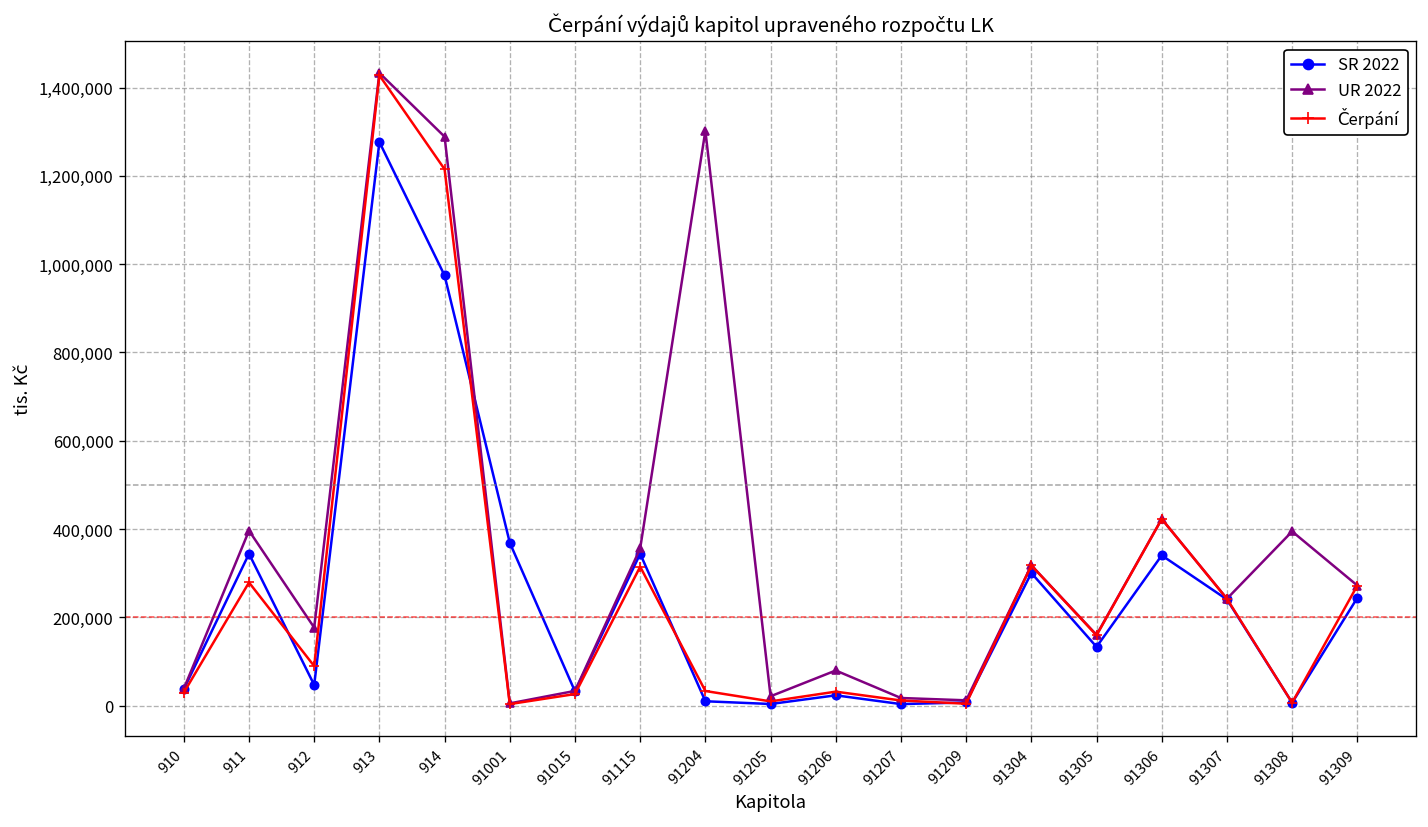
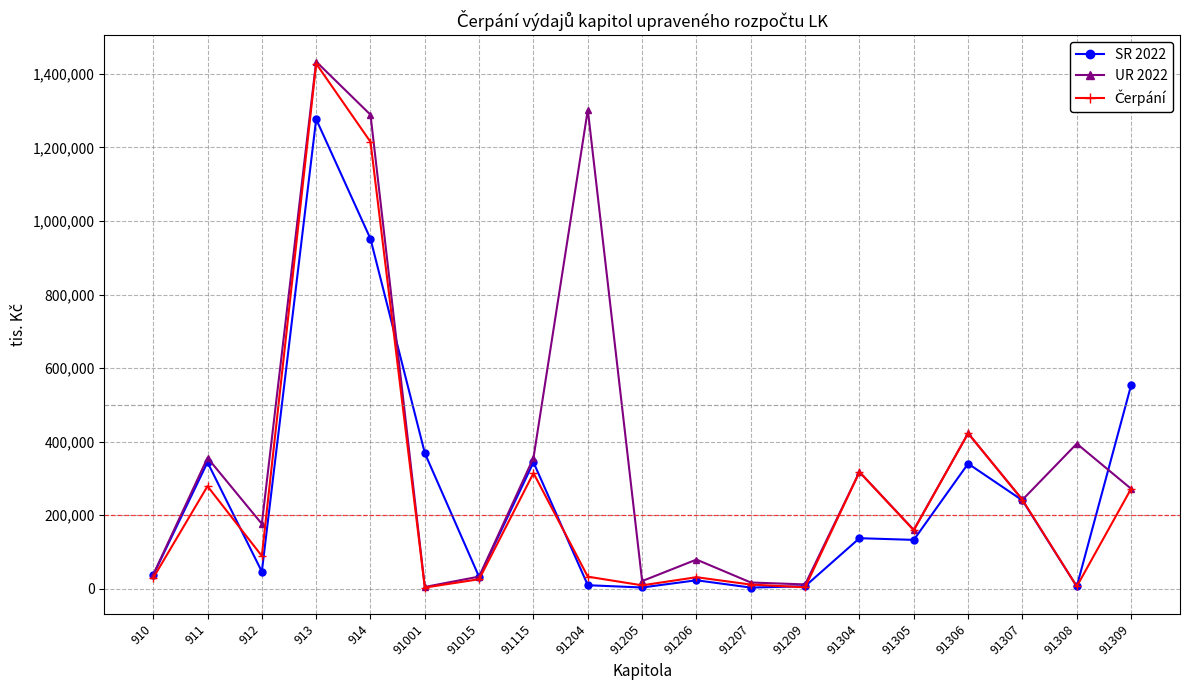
  {
    "SR 2022": {
      "911": "340,000",
      "912": "50,000",
      "913": "1,280,000",
-     "914": "970,000",
+     "914": "950,000",
      "91001": "370,000",
      "91115": "340,000",
      "91204": "10,000",
      "91206": "20,000",
      "91207": "0",
-     "91304": "300,000",
+     "91304": "140,000",
      "91305": "130,000",
      "91306": "340,000",
-     "91309": "240,000"
+     "91309": "550,000"
    },
    "UR 2022": {
-     "911": "400,000",
+     "911": "360,000",
      "912": "180,000",
      "914": "1,290,000",
      "91115": "360,000",
      "91204": "1,300,000",
      "91205": "20,000",
      "91206": "80,000",
      "91308": "390,000"
    },
    "Čerpání": {
      "910": "30,000",
      "911": "280,000",
      "912": "90,000",
      "914": "1,220,000",
      "91115": "310,000",
      "91204": "30,000",
      "91206": "30,000"
    }
  }
